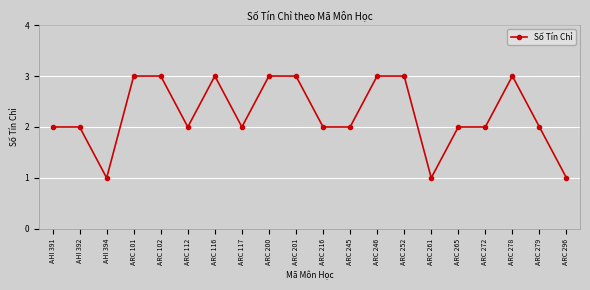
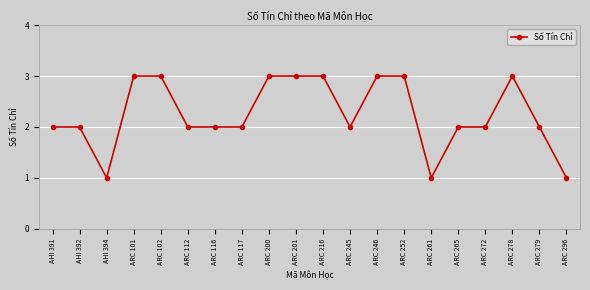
  {
    "AHI 391": 2,
    "AHI 392": 2,
    "AHI 394": 1,
    "ARC 101": 3,
    "ARC 102": 3,
    "ARC 112": 2,
-   "ARC 116": 3,
+   "ARC 116": 2,
    "ARC 117": 2,
    "ARC 200": 3,
    "ARC 201": 3,
-   "ARC 216": 2,
+   "ARC 216": 3,
    "ARC 245": 2,
    "ARC 246": 3,
    "ARC 252": 3,
    "ARC 261": 1,
    "ARC 265": 2,
    "ARC 272": 2,
    "ARC 278": 3,
    "ARC 279": 2,
    "ARC 296": 1
  }
